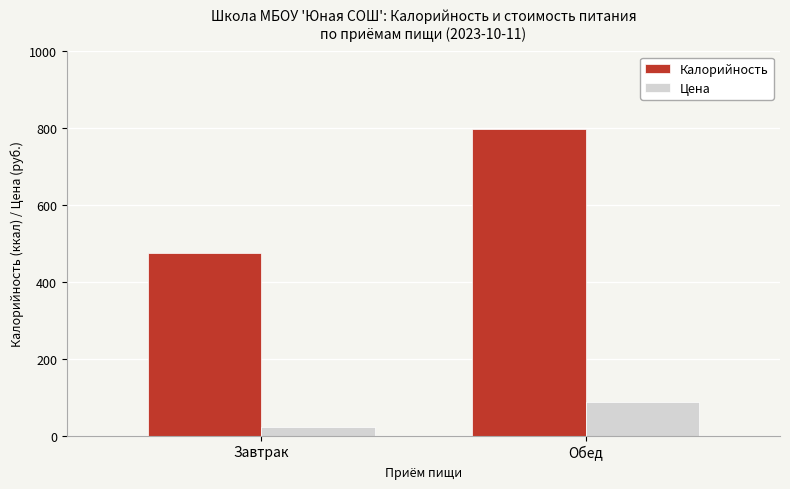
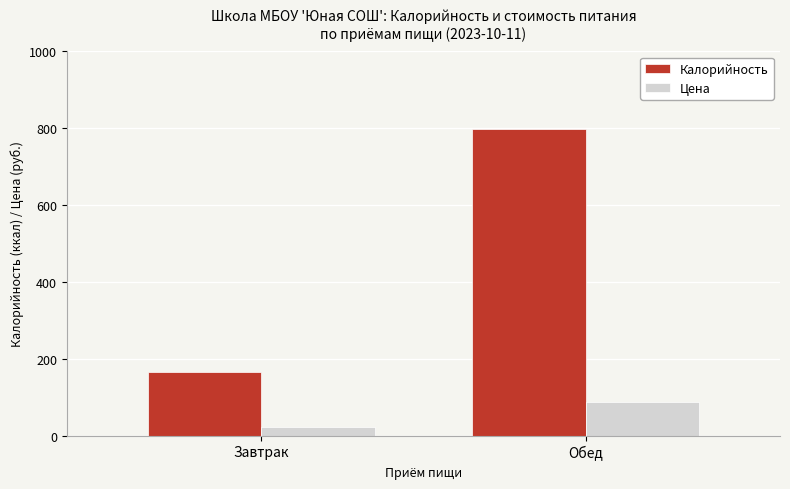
  {
    "Калорийность": {
-     "Завтрак": 470,
+     "Завтрак": 170,
      "Обед": 800
    },
    "Цена": {
      "Завтрак": 20,
      "Обед": 90
    }
  }
